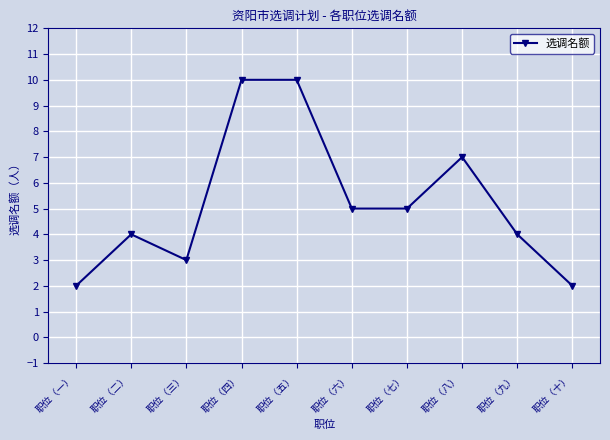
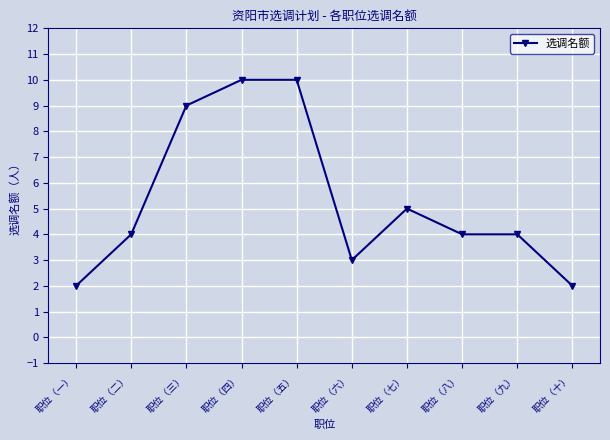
  {
    "职位（一）": 2,
    "职位（二）": 4,
-   "职位（三）": 3,
+   "职位（三）": 9,
    "职位（四）": 10,
    "职位（五）": 10,
-   "职位（六）": 5,
+   "职位（六）": 3,
    "职位（七）": 5,
-   "职位（八）": 7,
+   "职位（八）": 4,
    "职位（九）": 4,
    "职位（十）": 2
  }
